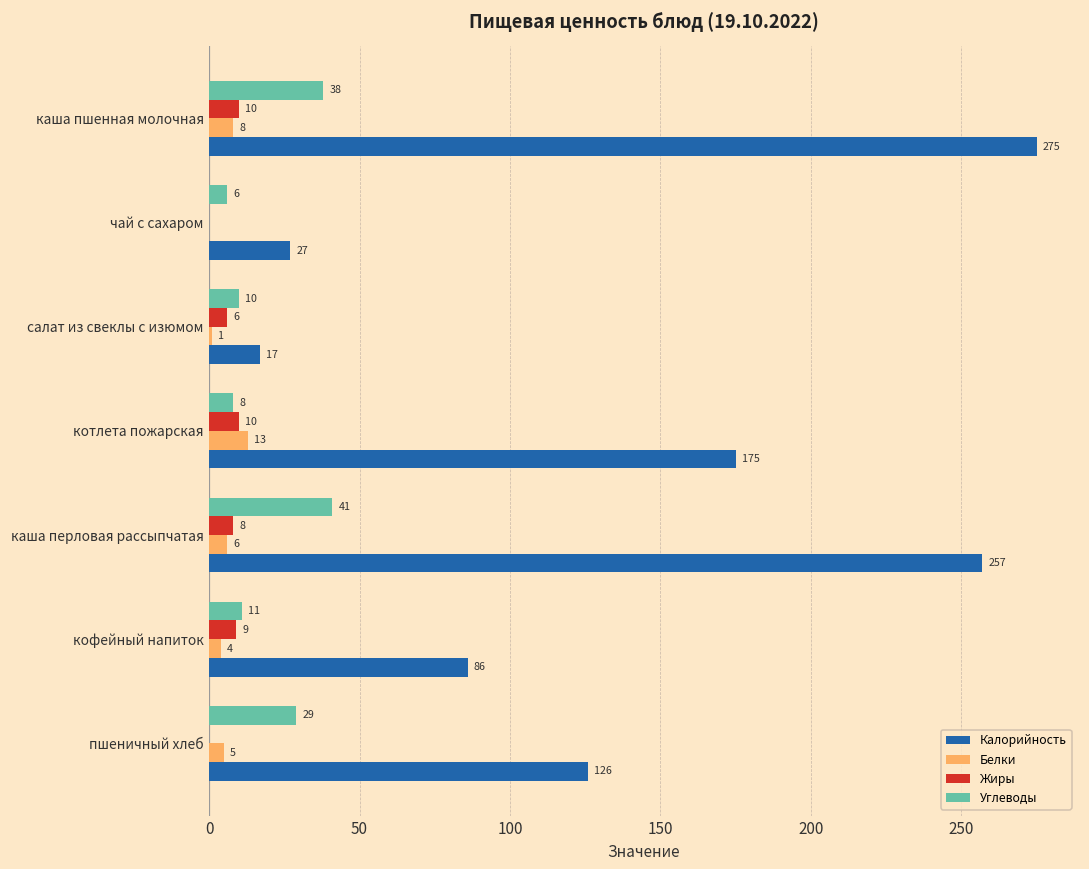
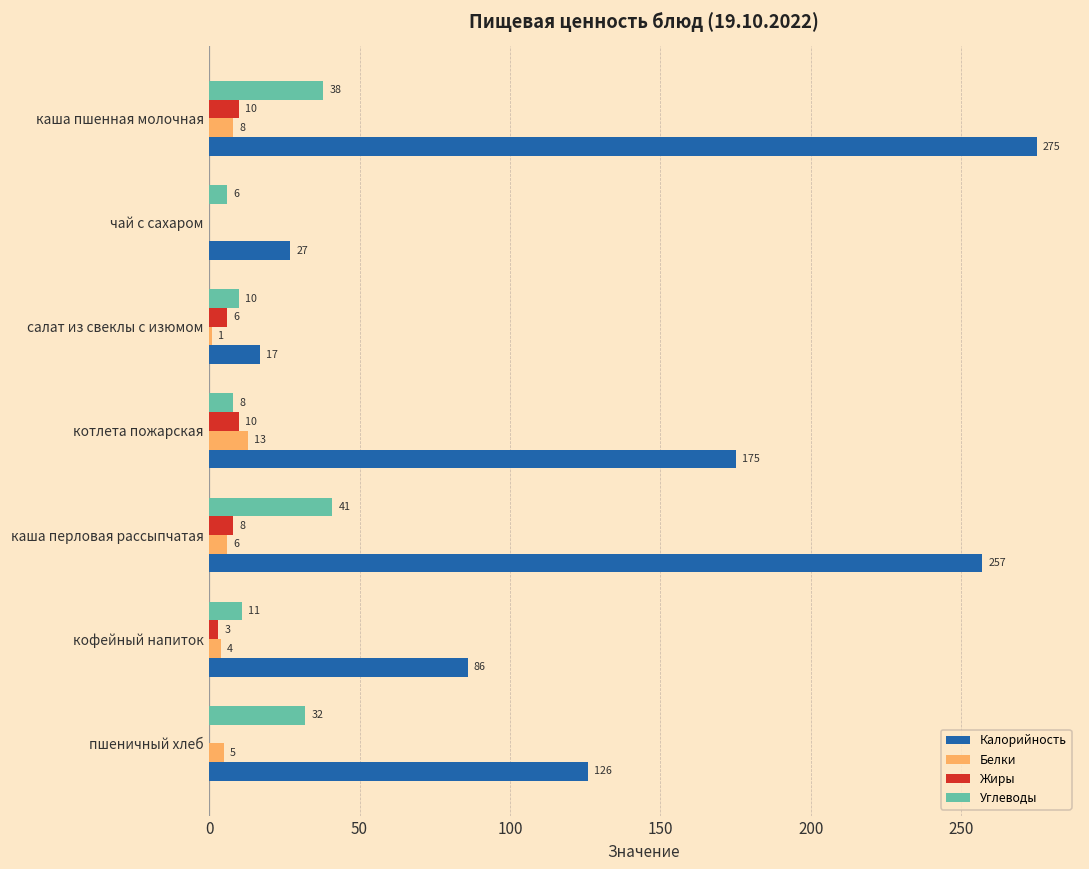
  {
    "Калорийность": {
      "каша пшенная молочная": 275,
      "чай с сахаром": 27,
      "салат из свеклы с изюмом": 17,
      "котлета пожарская": 175,
      "каша перловая рассыпчатая": 257,
      "кофейный напиток": 86,
      "пшеничный хлеб": 126
    },
    "Белки": {
      "каша пшенная молочная": 8,
      "салат из свеклы с изюмом": 1,
      "котлета пожарская": 13,
      "каша перловая рассыпчатая": 6,
      "кофейный напиток": 4,
      "пшеничный хлеб": 5
    },
    "Жиры": {
      "каша пшенная молочная": 10,
      "салат из свеклы с изюмом": 6,
      "котлета пожарская": 10,
      "каша перловая рассыпчатая": 8,
-     "кофейный напиток": 9
+     "кофейный напиток": 3
    },
    "Углеводы": {
      "каша пшенная молочная": 38,
      "чай с сахаром": 6,
      "салат из свеклы с изюмом": 10,
      "котлета пожарская": 8,
      "каша перловая рассыпчатая": 41,
      "кофейный напиток": 11,
-     "пшеничный хлеб": 29
+     "пшеничный хлеб": 32
    }
  }
